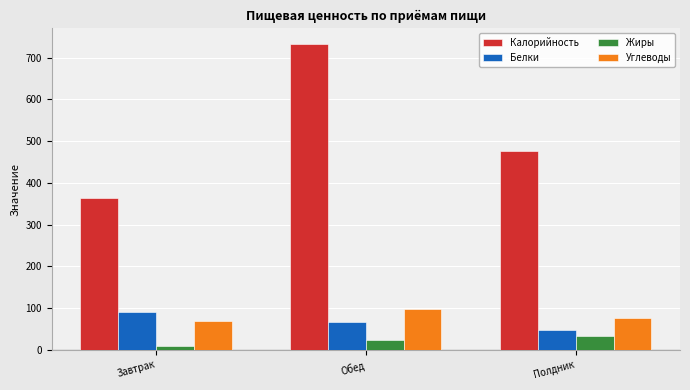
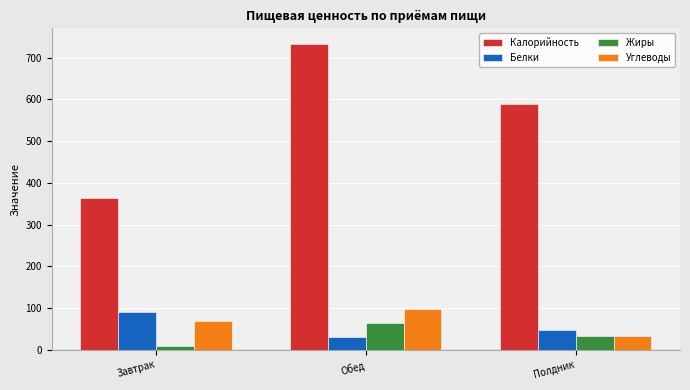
  {
    "Калорийность": {
      "Завтрак": 360,
      "Обед": 730,
-     "Полдник": 480
+     "Полдник": 590
    },
    "Белки": {
      "Завтрак": 90,
-     "Обед": 70,
+     "Обед": 30,
      "Полдник": 50
    },
    "Жиры": {
      "Завтрак": 10,
-     "Обед": 20,
+     "Обед": 60,
      "Полдник": 30
    },
    "Углеводы": {
      "Завтрак": 70,
      "Обед": 100,
-     "Полдник": 80
+     "Полдник": 30
    }
  }
